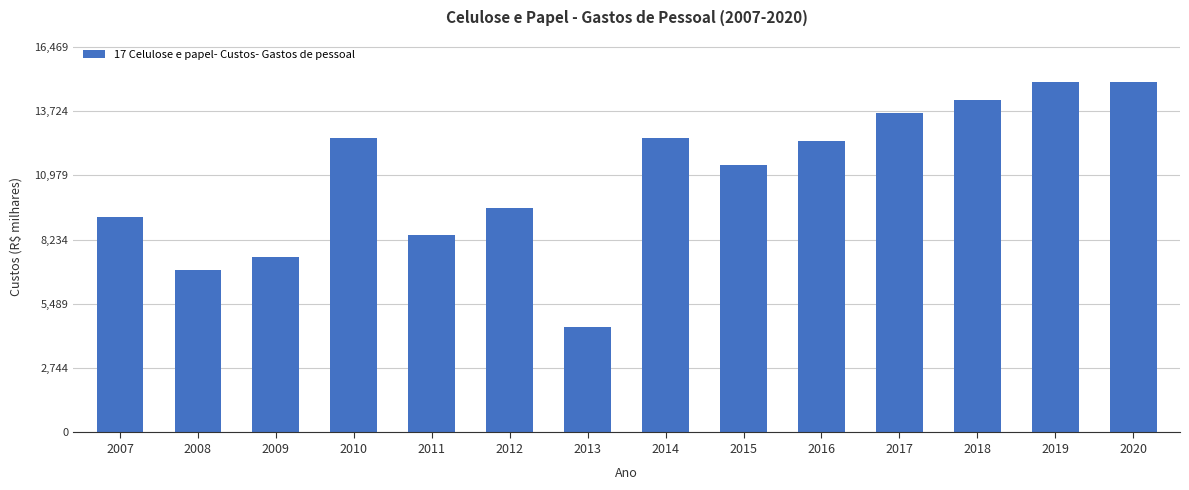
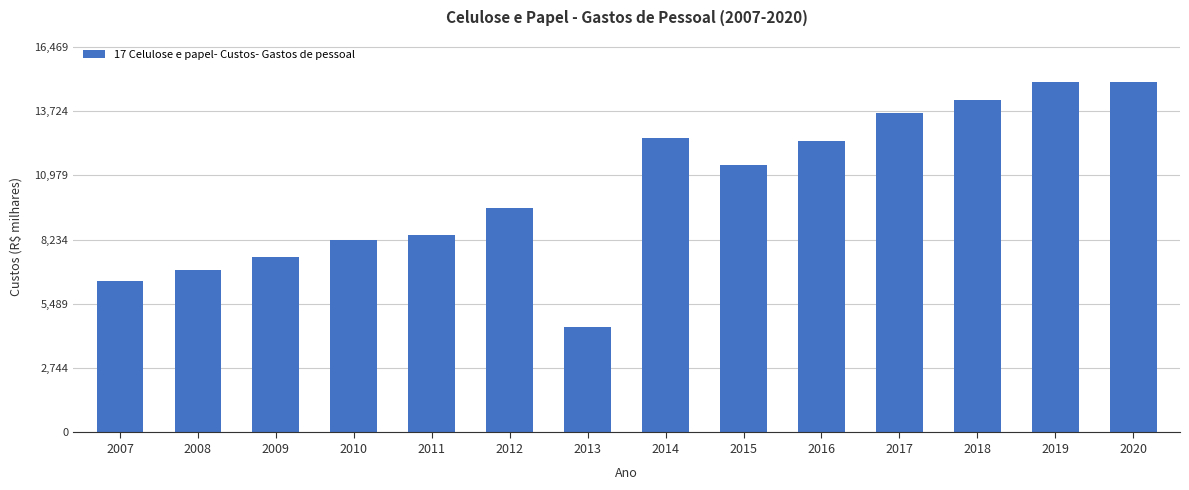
  {
-   "2007": "9,200",
+   "2007": "6,500",
    "2008": "6,900",
    "2009": "7,500",
-   "2010": "12,600",
+   "2010": "8,200",
    "2011": "8,400",
    "2012": "9,600",
    "2013": "4,500",
    "2014": "12,600",
    "2015": "11,400",
    "2016": "12,400",
    "2017": "13,600",
    "2018": "14,200",
    "2019": "15,000",
    "2020": "15,000"
  }
